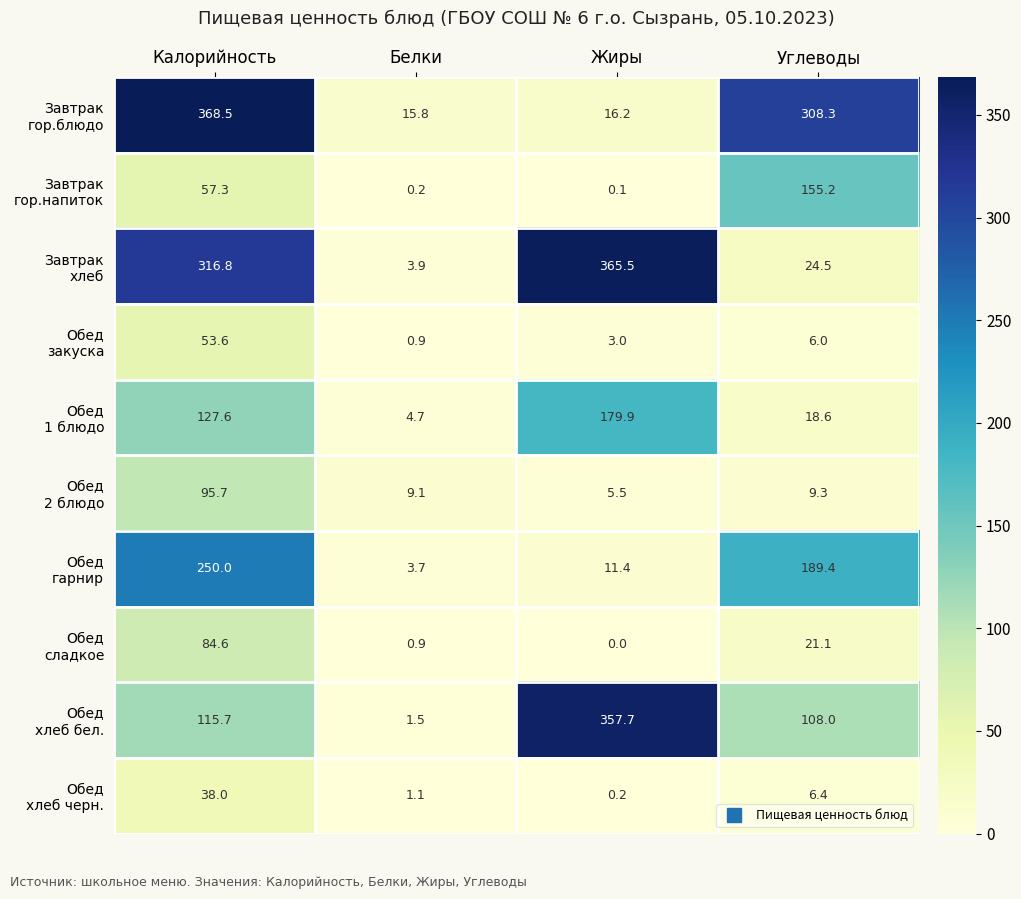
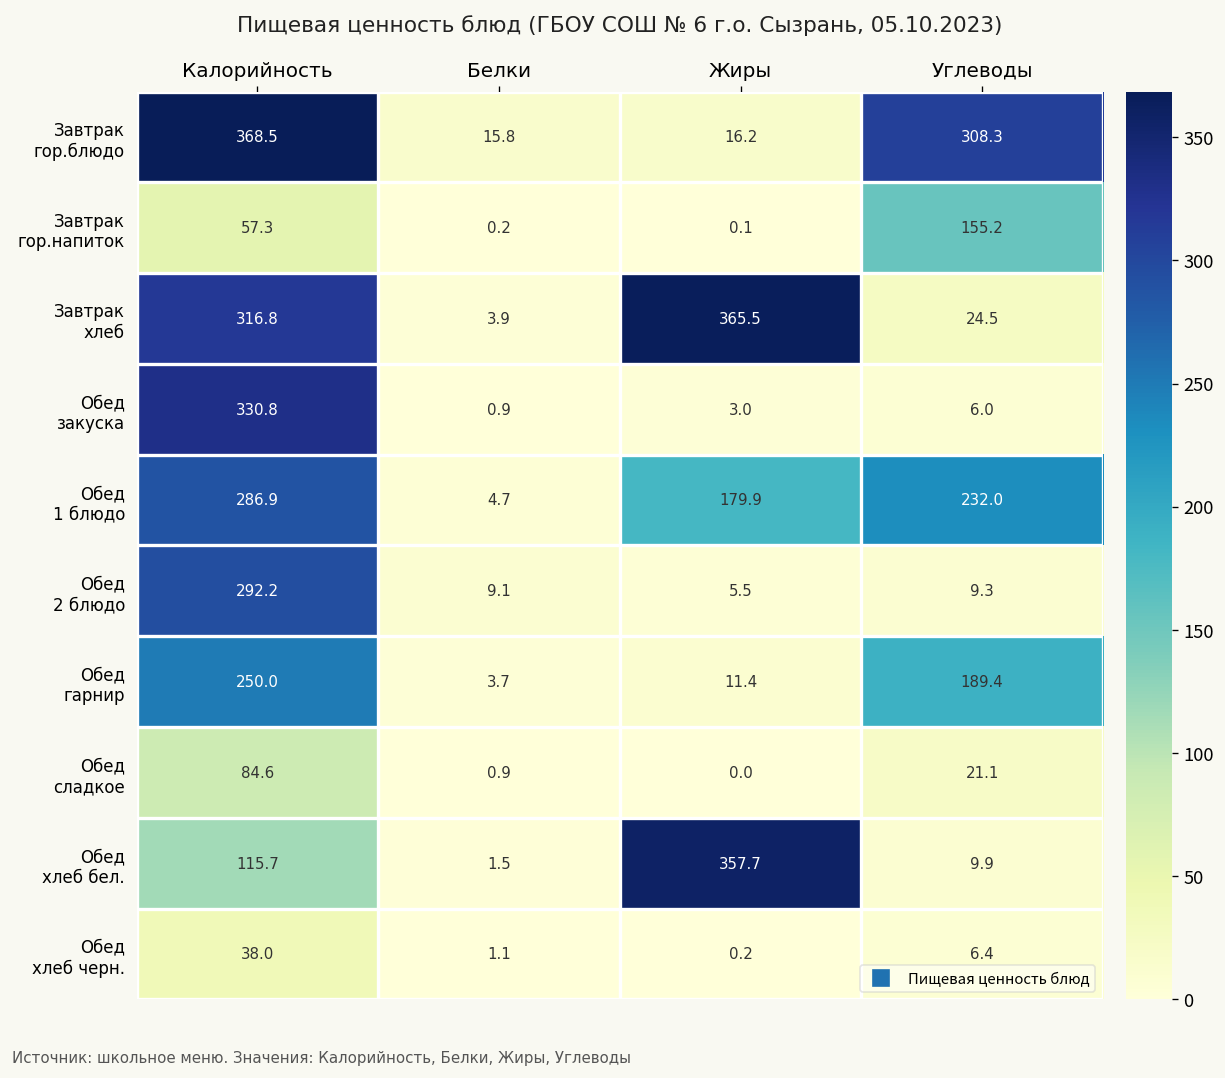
  {
    "Завтрак гор.блюдо": {
      "Калорийность": 368.5,
      "Белки": 15.8,
      "Жиры": 16.2,
      "Углеводы": 308.3
    },
    "Завтрак гор.напиток": {
      "Калорийность": 57.3,
      "Белки": 0.2,
      "Жиры": 0.1,
      "Углеводы": 155.2
    },
    "Завтрак хлеб": {
      "Калорийность": 316.8,
      "Белки": 3.9,
      "Жиры": 365.5,
      "Углеводы": 24.5
    },
    "Обед закуска": {
-     "Калорийность": 53.6,
+     "Калорийность": 330.8,
      "Белки": 0.9,
      "Жиры": 3.0,
      "Углеводы": 6.0
    },
    "Обед 1 блюдо": {
-     "Калорийность": 127.6,
+     "Калорийность": 286.9,
      "Белки": 4.7,
      "Жиры": 179.9,
-     "Углеводы": 18.6
+     "Углеводы": 232.0
    },
    "Обед 2 блюдо": {
-     "Калорийность": 95.7,
+     "Калорийность": 292.2,
      "Белки": 9.1,
      "Жиры": 5.5,
      "Углеводы": 9.3
    },
    "Обед гарнир": {
      "Калорийность": 250.0,
      "Белки": 3.7,
      "Жиры": 11.4,
      "Углеводы": 189.4
    },
    "Обед сладкое": {
      "Калорийность": 84.6,
      "Белки": 0.9,
      "Жиры": 0.0,
      "Углеводы": 21.1
    },
    "Обед хлеб бел.": {
      "Калорийность": 115.7,
      "Белки": 1.5,
      "Жиры": 357.7,
-     "Углеводы": 108.0
+     "Углеводы": 9.9
    },
    "Обед хлеб черн.": {
      "Калорийность": 38.0,
      "Белки": 1.1,
      "Жиры": 0.2,
      "Углеводы": 6.4
    }
  }
